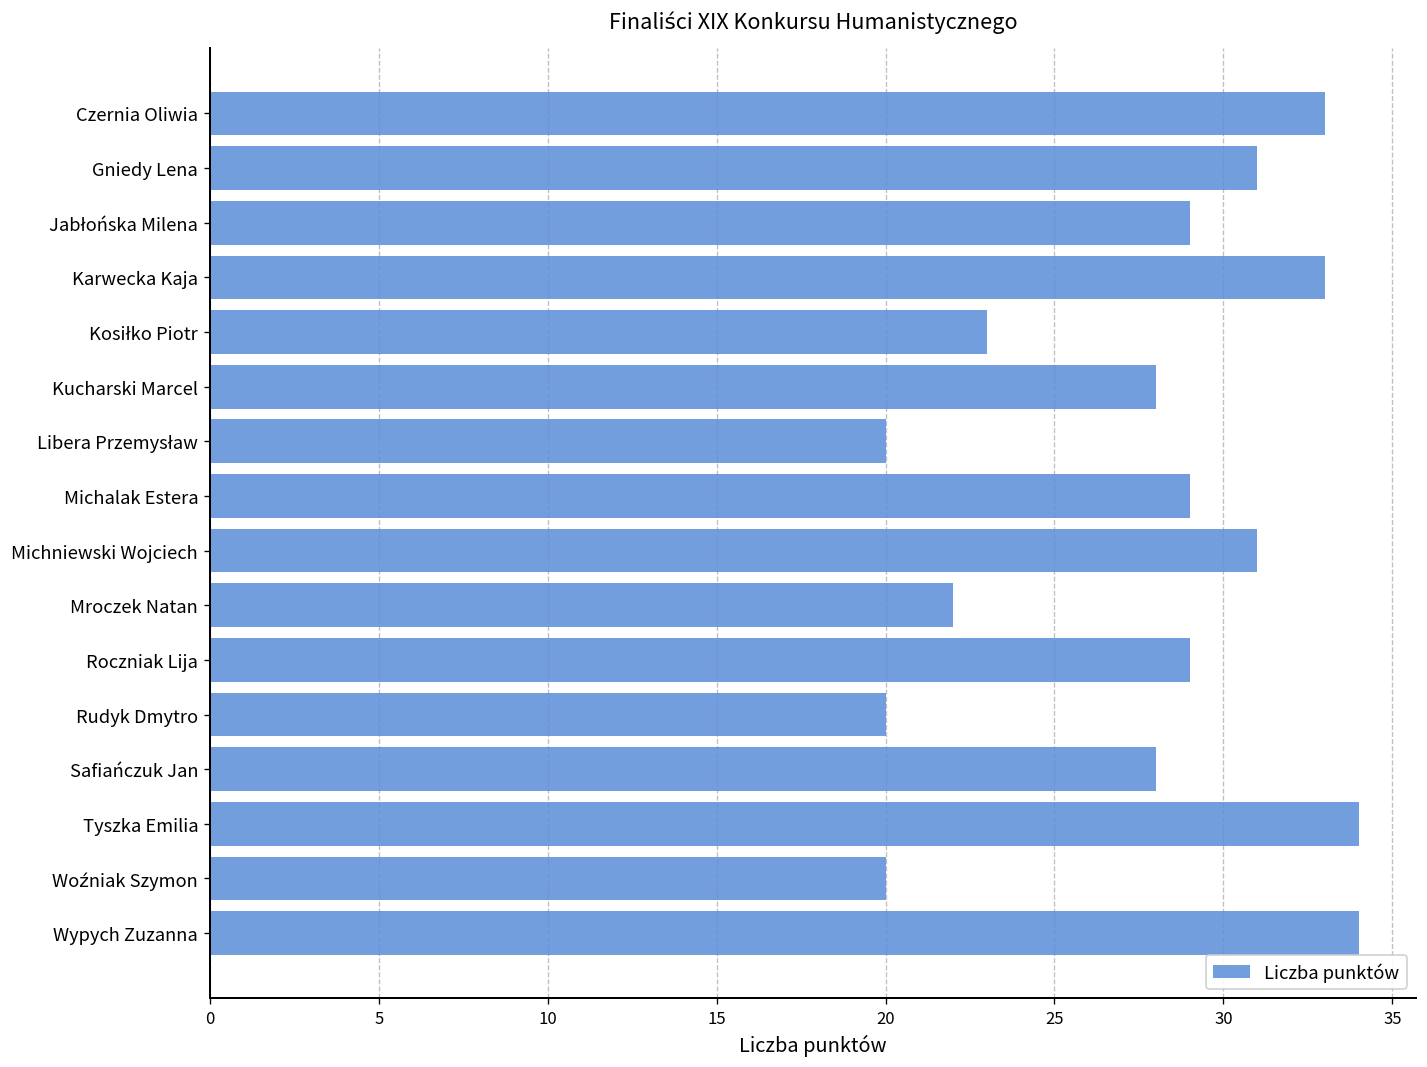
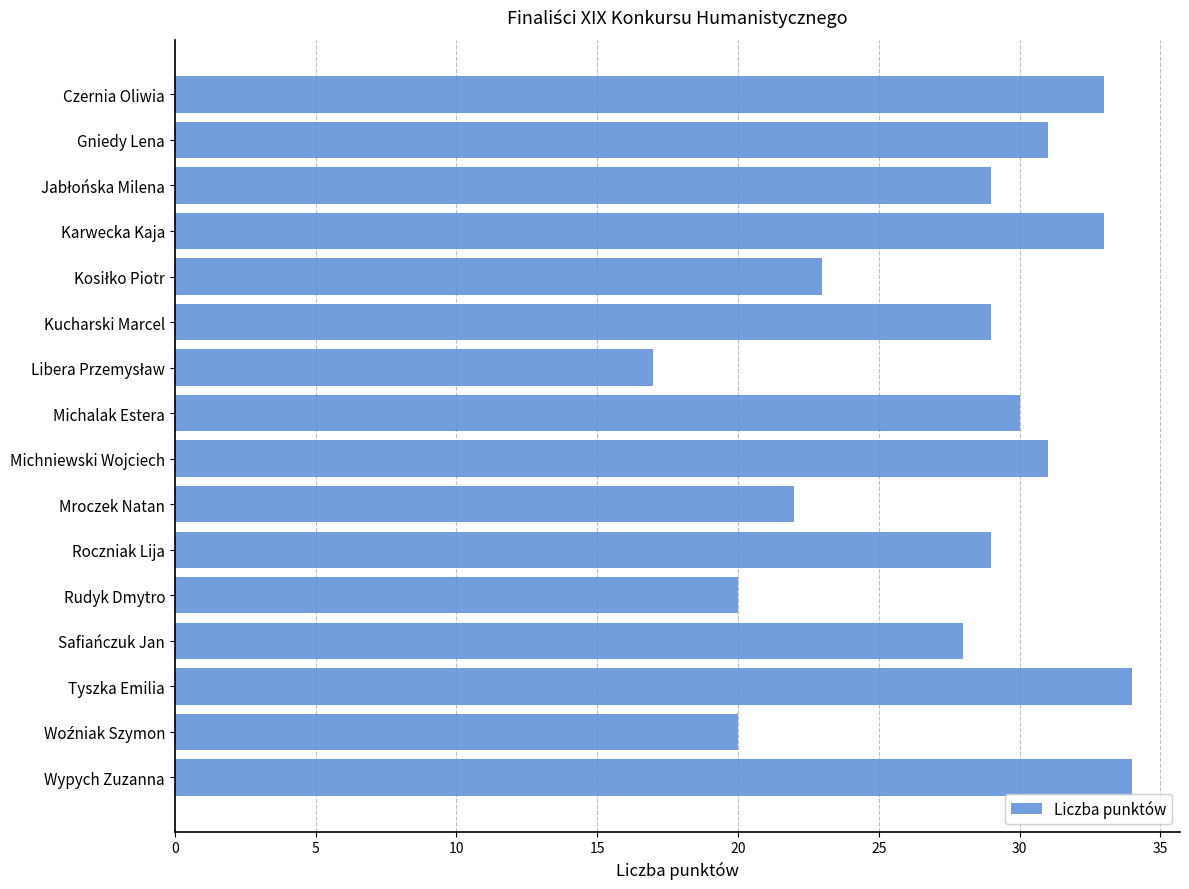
  {
    "Czernia Oliwia": 33,
    "Gniedy Lena": 31,
    "Jabłońska Milena": 29,
    "Karwecka Kaja": 33,
    "Kosiłko Piotr": 23,
-   "Kucharski Marcel": 28,
-   "Libera Przemysław": 20,
-   "Michalak Estera": 29,
+   "Kucharski Marcel": 29,
+   "Libera Przemysław": 17,
+   "Michalak Estera": 30,
    "Michniewski Wojciech": 31,
    "Mroczek Natan": 22,
    "Roczniak Lija": 29,
    "Rudyk Dmytro": 20,
    "Safiańczuk Jan": 28,
    "Tyszka Emilia": 34,
    "Woźniak Szymon": 20,
    "Wypych Zuzanna": 34
  }
